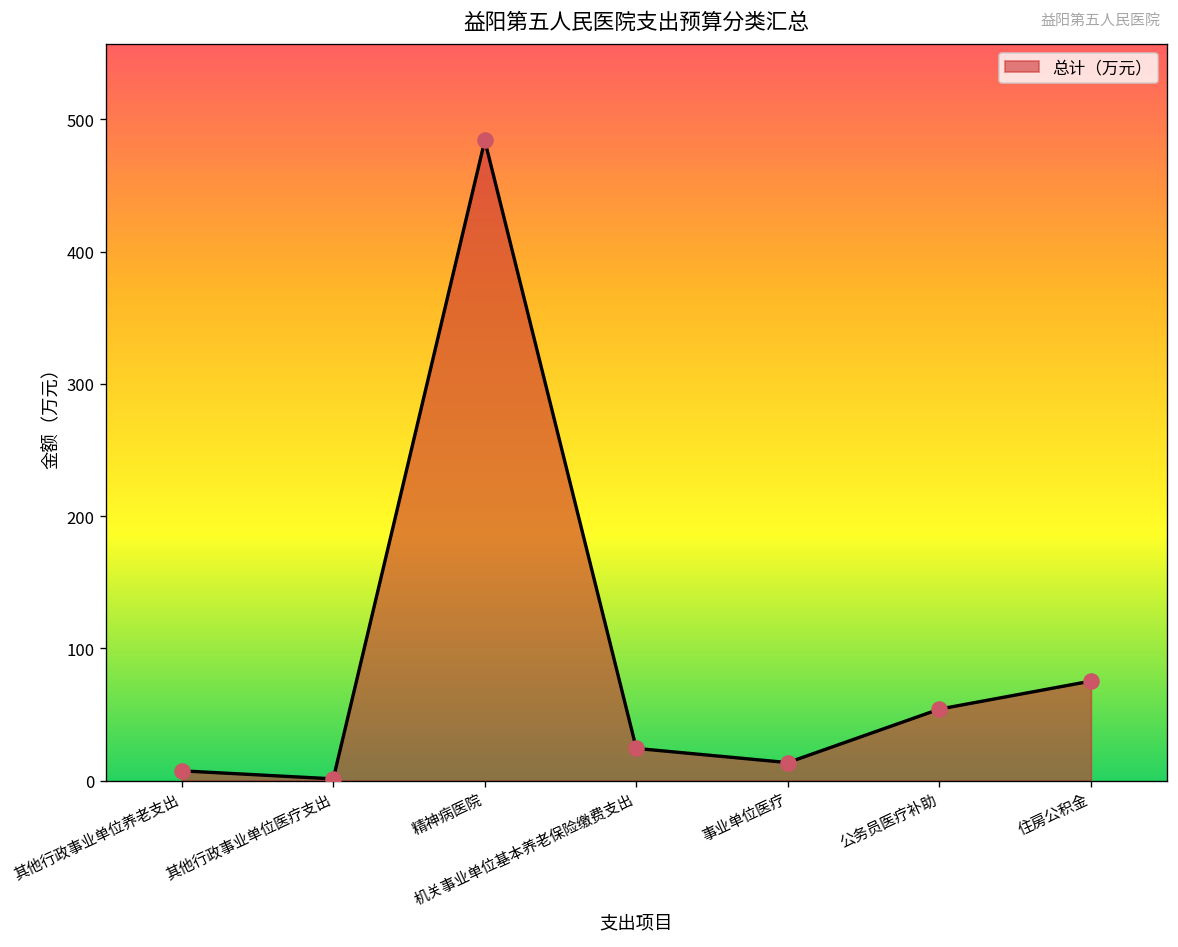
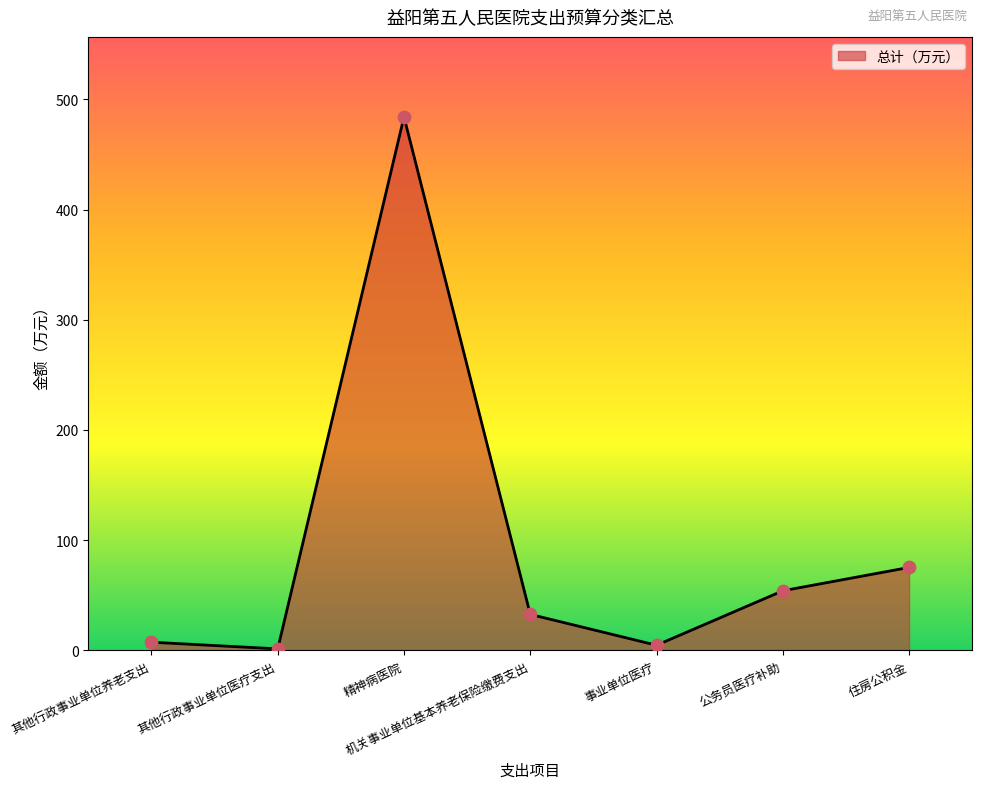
  {
    "其他行政事业单位养老支出": 7,
    "其他行政事业单位医疗支出": 1,
    "精神病医院": 484,
-   "机关事业单位基本养老保险缴费支出": 24,
-   "事业单位医疗": 14,
+   "机关事业单位基本养老保险缴费支出": 33,
+   "事业单位医疗": 5,
    "公务员医疗补助": 54,
    "住房公积金": 75
  }
